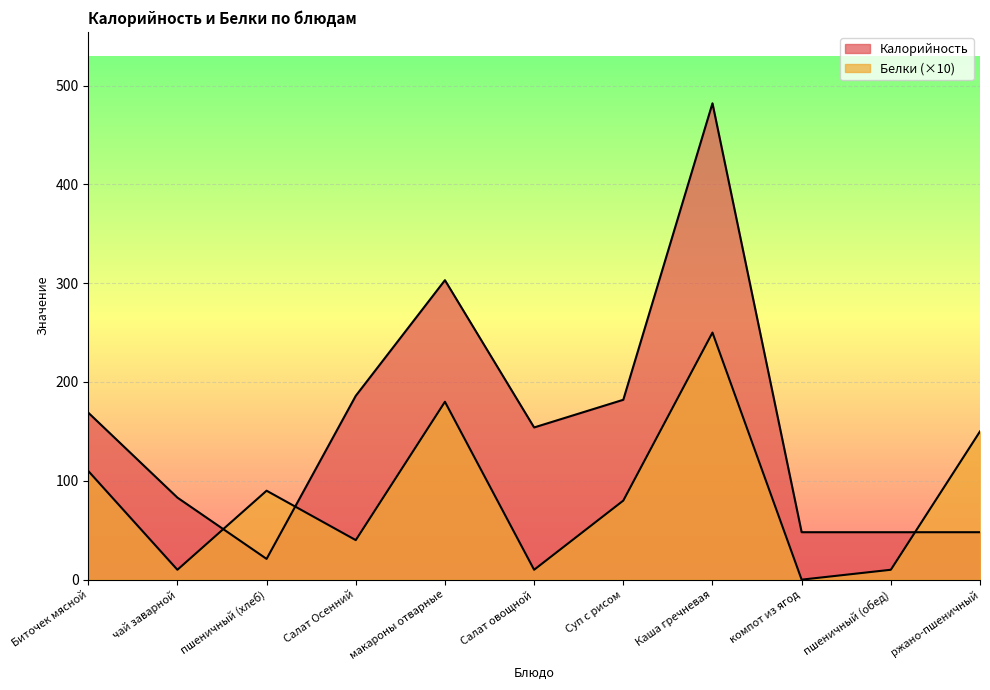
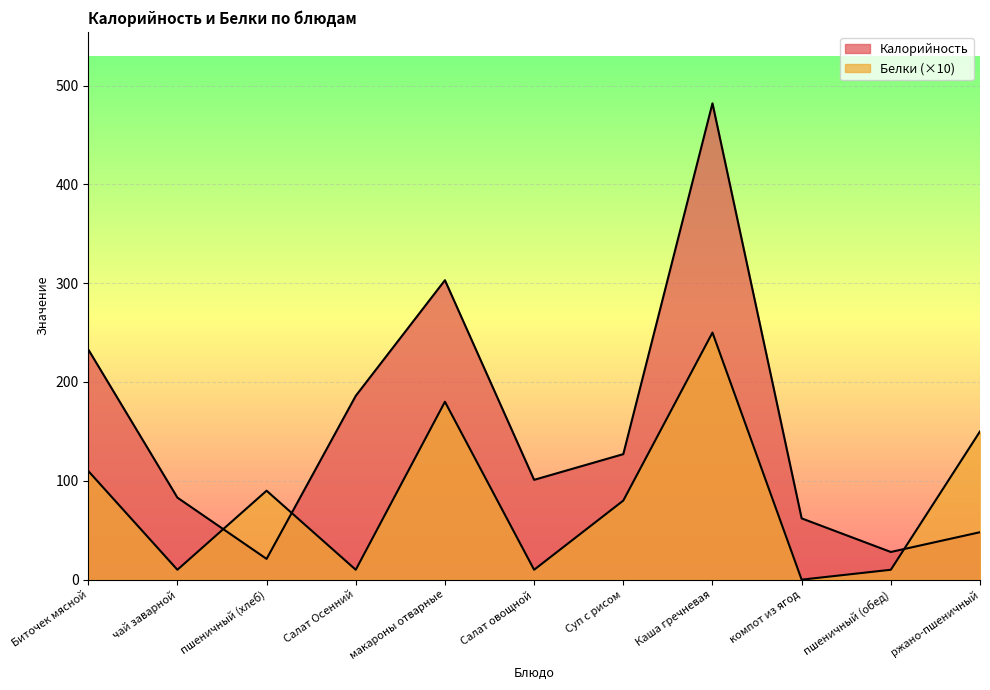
  {
    "Калорийность": {
-     "Биточек мясной": 170,
+     "Биточек мясной": 230,
      "чай заварной": 80,
      "пшеничный (хлеб)": 20,
      "Салат Осенний": 190,
      "макароны отварные": 300,
-     "Салат овощной": 150,
-     "Суп с рисом": 180,
+     "Салат овощной": 100,
+     "Суп с рисом": 130,
      "Каша гречневая": 480,
-     "компот из ягод": 50,
-     "пшеничный (обед)": 50,
+     "компот из ягод": 60,
+     "пшеничный (обед)": 30,
      "ржано-пшеничный": 50
    },
    "Белки (×10)": {
      "Биточек мясной": 110,
      "чай заварной": 10,
      "пшеничный (хлеб)": 90,
-     "Салат Осенний": 40,
+     "Салат Осенний": 10,
      "макароны отварные": 180,
      "Салат овощной": 10,
      "Суп с рисом": 80,
      "Каша гречневая": 250,
      "компот из ягод": 0,
      "пшеничный (обед)": 10,
      "ржано-пшеничный": 150
    }
  }
